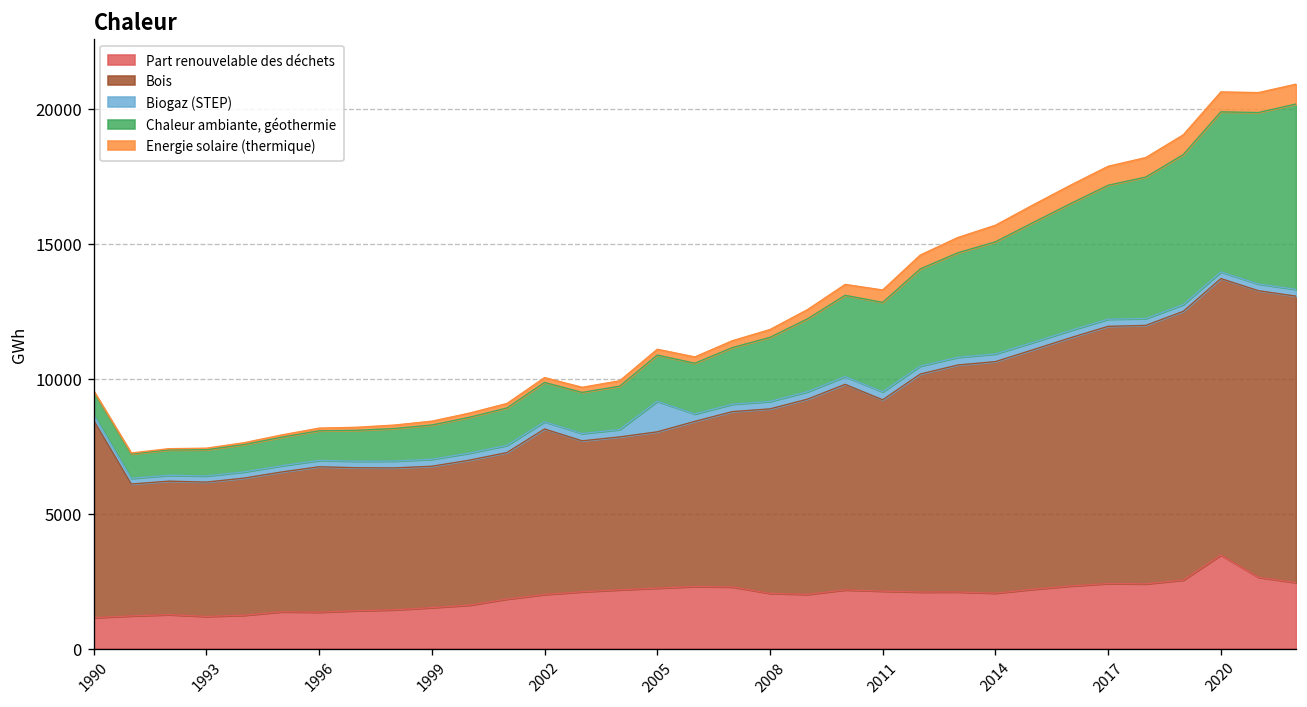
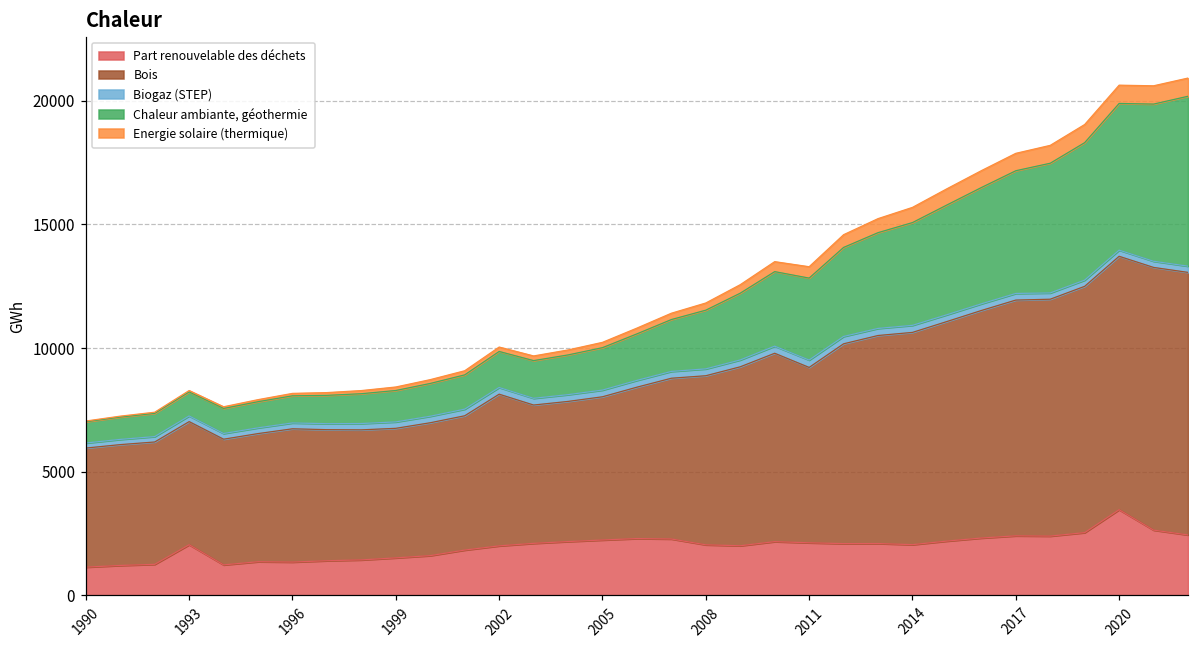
  {
    "Part renouvelable des déchets": {
      "1990": 1100,
-     "1993": 1200,
+     "1993": 2000,
      "1996": 1300,
      "1999": 1500,
      "2002": 2000,
      "2005": 2200,
      "2008": 2000,
      "2011": 2100,
      "2014": 2100,
      "2017": 2400,
      "2020": 3500
    },
    "Bois": {
-     "1990": 7300,
+     "1990": 4800,
      "1993": 5000,
      "1996": 5400,
      "1999": 5200,
      "2002": 6100,
      "2005": 5800,
      "2008": 6800,
      "2011": 7100,
      "2014": 8600,
      "2017": 9500,
      "2020": 10200
    },
    "Biogaz (STEP)": {
      "1990": 200,
      "1993": 200,
      "1996": 200,
      "1999": 300,
      "2002": 300,
-     "2005": 1100,
+     "2005": 300,
      "2008": 300,
      "2011": 300,
      "2014": 300,
      "2017": 300,
      "2020": 200
    },
    "Chaleur ambiante, géothermie": {
      "1999": 1300,
      "2002": 1500,
      "2005": 1700,
      "2008": 2400,
      "2011": 3300,
      "2014": 4200,
      "2017": 5000,
      "2020": 5900
    },
    "Energie solaire (thermique)": {
      "1999": 100,
      "2002": 200,
      "2005": 200,
      "2008": 300,
      "2011": 500,
      "2014": 600,
      "2017": 700,
      "2020": 700
    }
  }
